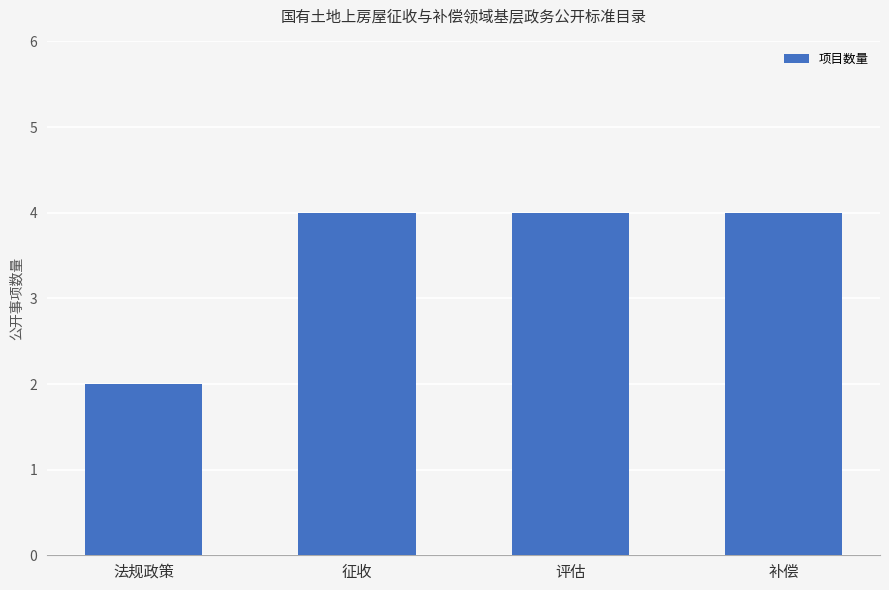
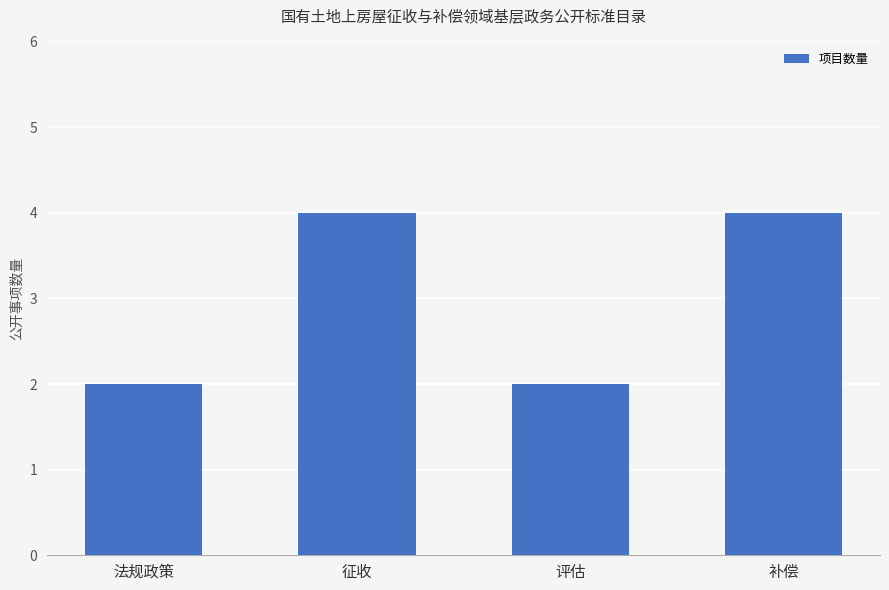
  {
    "法规政策": 2,
    "征收": 4,
-   "评估": 4,
+   "评估": 2,
    "补偿": 4
  }
